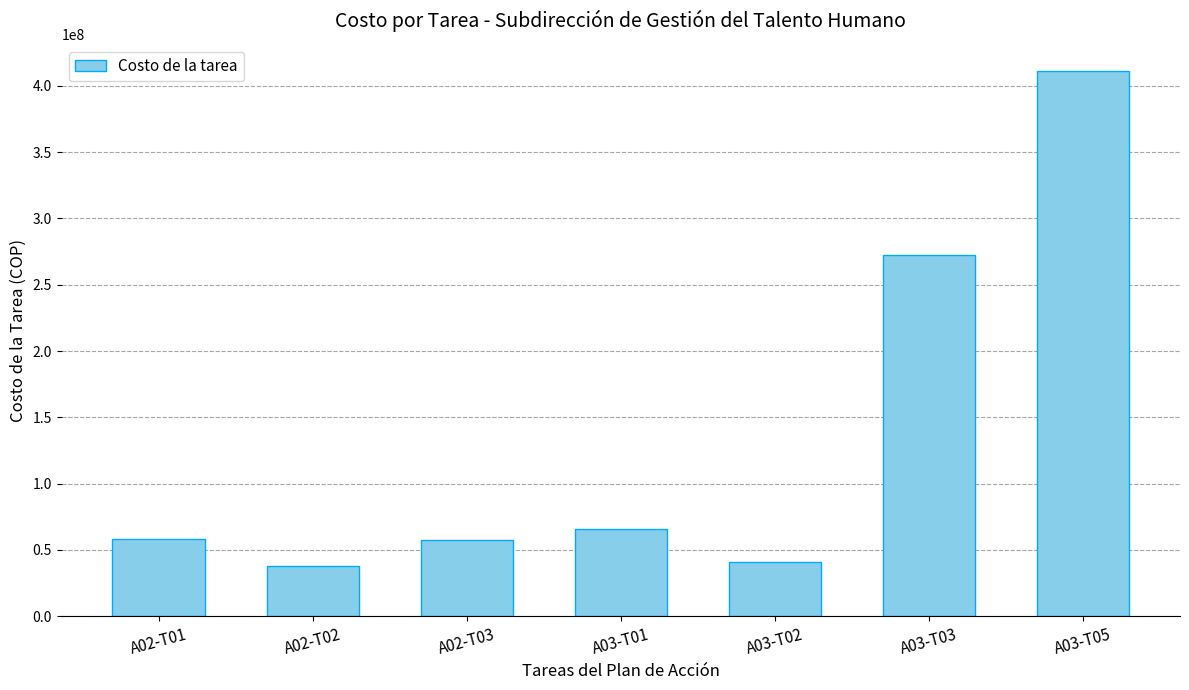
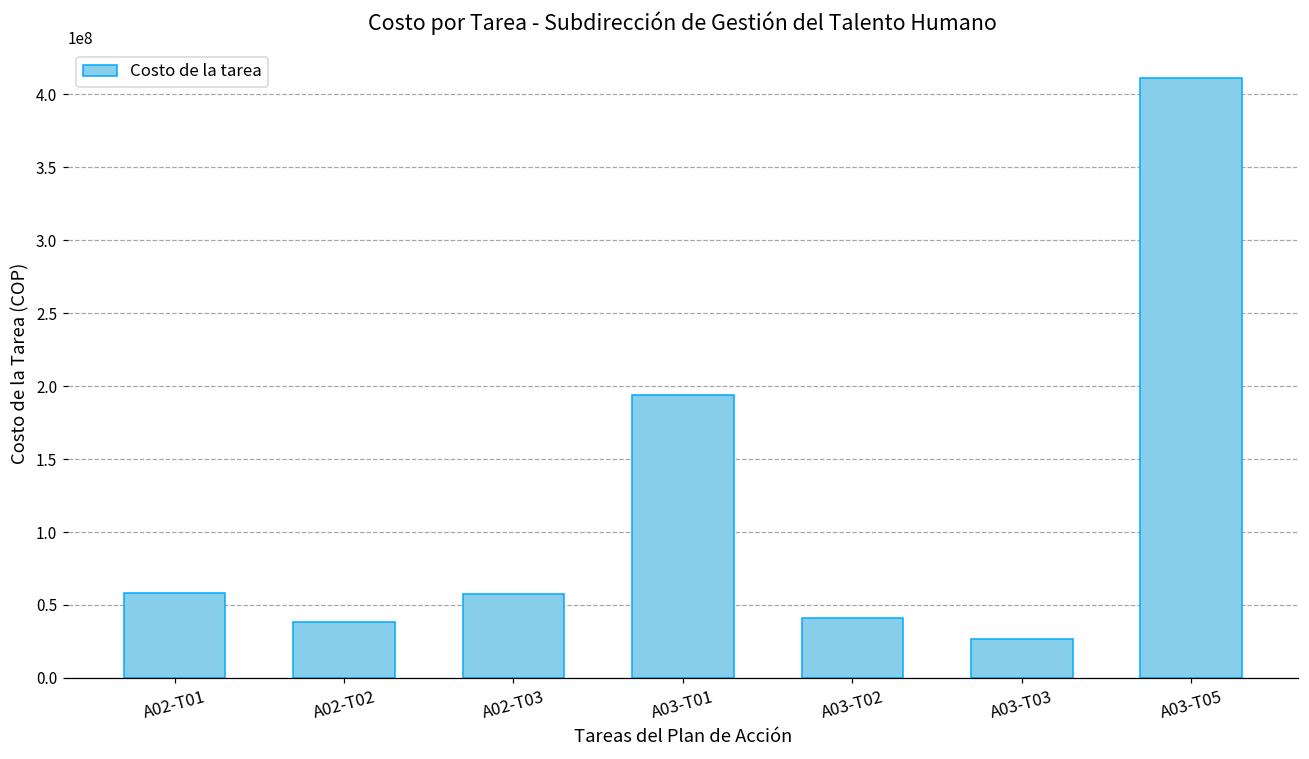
  {
    "A02-T01": 58000000,
    "A02-T02": 38000000,
    "A02-T03": 58000000,
-   "A03-T01": 65000000,
+   "A03-T01": 194000000,
    "A03-T02": 41000000,
-   "A03-T03": 273000000,
+   "A03-T03": 27000000,
    "A03-T05": 411000000
  }
